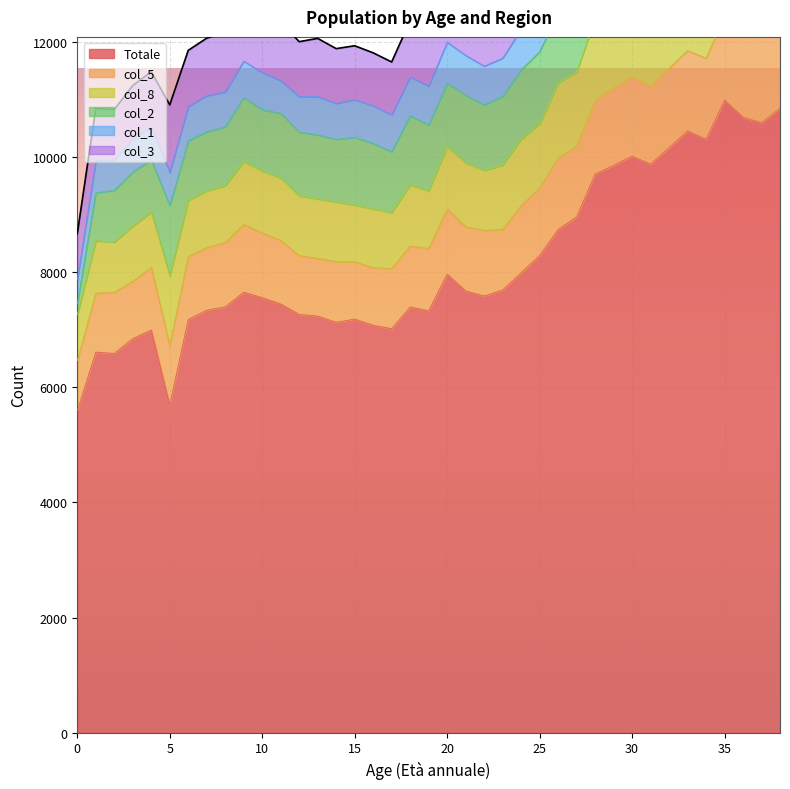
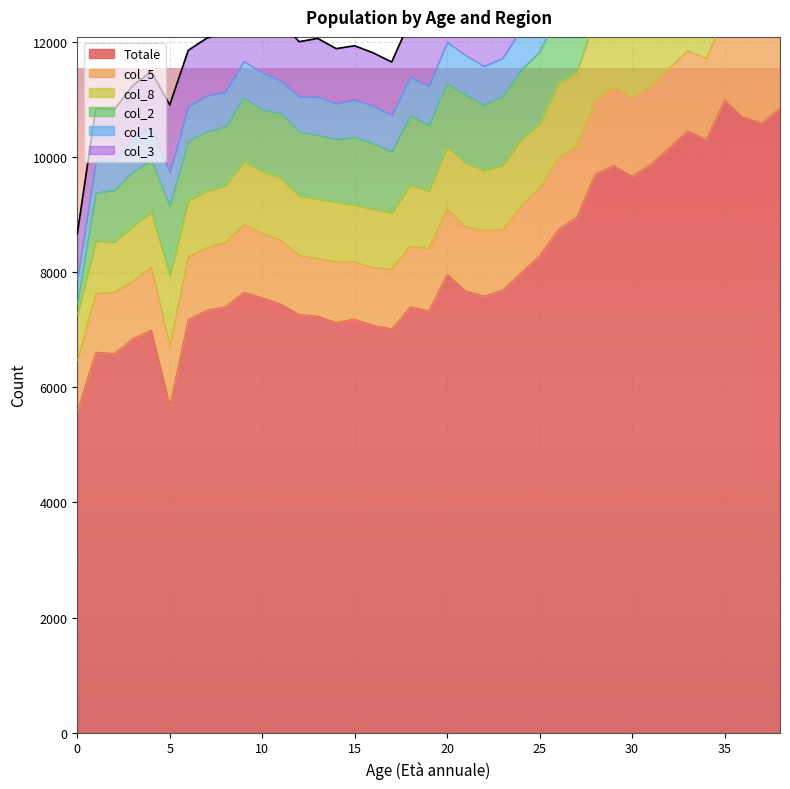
  {
    "Totale": {
      "0": 5600,
      "5": 5700,
      "10": 7600,
      "15": 7200,
      "20": 8000,
      "25": 8300,
-     "30": 10000,
+     "30": 9700,
      "35": 11000
    },
    "col_5": {
      "0": 900,
      "5": 1000,
      "10": 1100,
      "15": 1000,
      "20": 1100,
      "25": 1200,
      "30": 1400
    },
    "col_8": {
      "0": 800,
      "5": 1200,
      "10": 1100,
      "15": 1000,
      "20": 1100,
      "25": 1100
    },
    "col_2": {
      "0": 200,
      "5": 1200,
      "10": 1100,
      "15": 1200,
      "20": 1100,
      "25": 1300
    },
    "col_1": {
      "0": 400,
      "5": 600,
      "10": 600,
      "15": 700,
      "20": 700
    },
    "col_3": {
      "0": 800,
      "5": 1200,
      "15": 900
    }
  }
